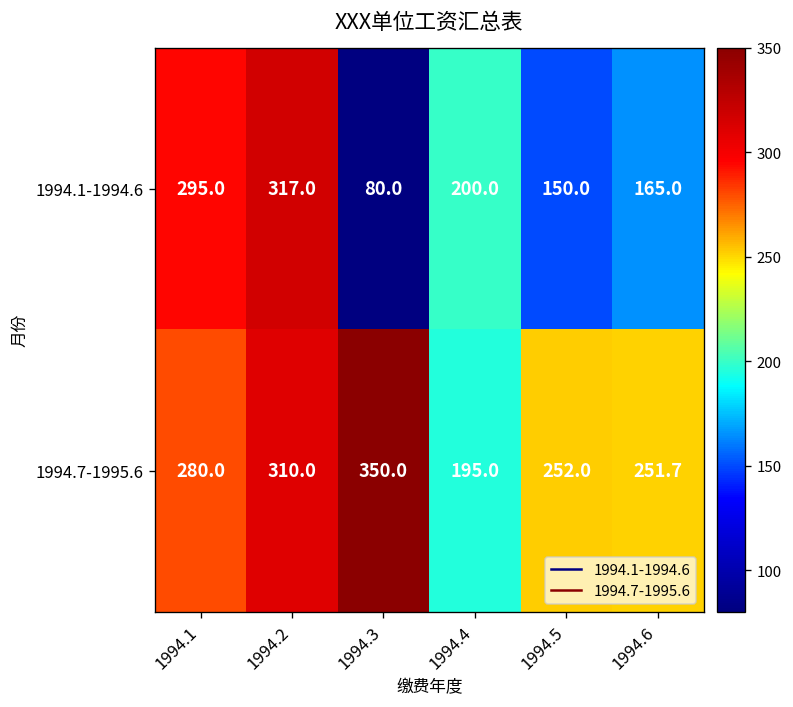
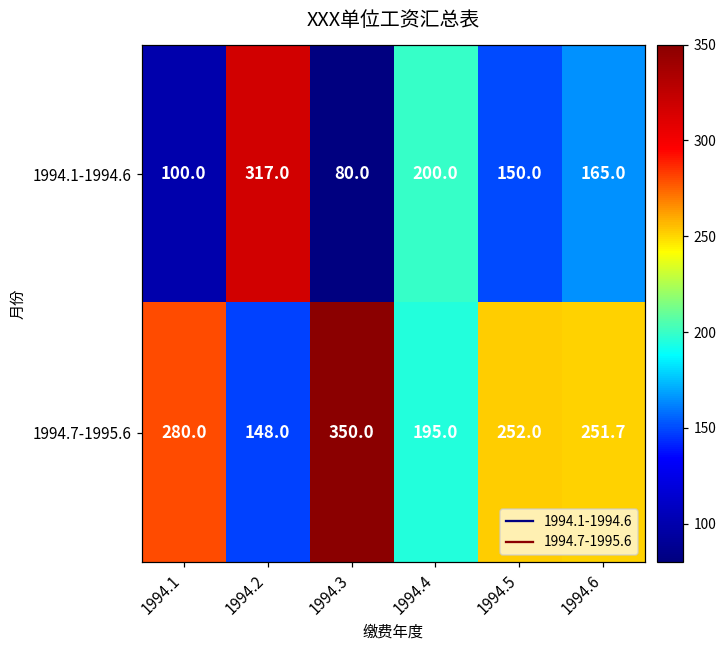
  {
    "1994.1-1994.6": {
-     "1994.1": 295.0,
+     "1994.1": 100.0,
      "1994.2": 317.0,
      "1994.3": 80.0,
      "1994.4": 200.0,
      "1994.5": 150.0,
      "1994.6": 165.0
    },
    "1994.7-1995.6": {
      "1994.1": 280.0,
-     "1994.2": 310.0,
+     "1994.2": 148.0,
      "1994.3": 350.0,
      "1994.4": 195.0,
      "1994.5": 252.0,
      "1994.6": 251.7
    }
  }
